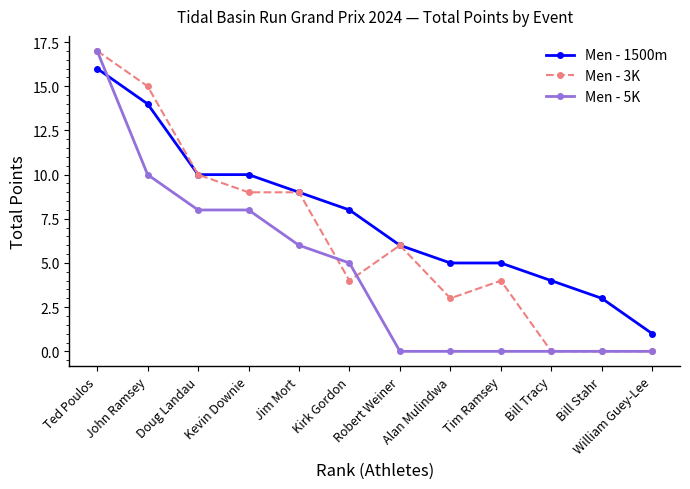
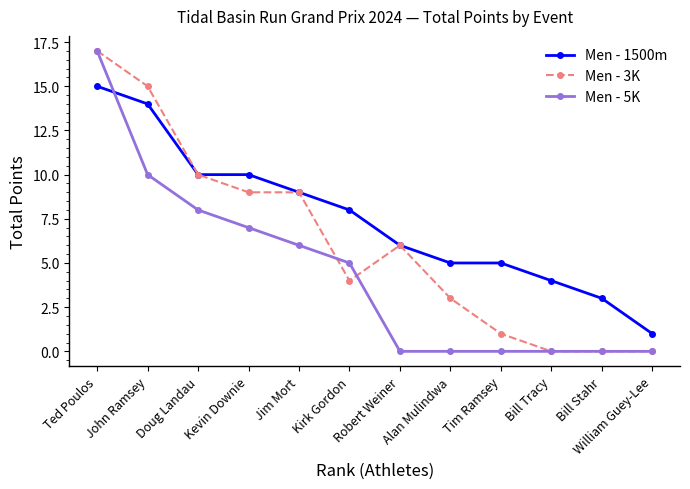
  {
    "Men - 1500m": {
-     "Ted Poulos": 16,
+     "Ted Poulos": 15,
      "John Ramsey": 14,
      "Kevin Downie": 10,
      "Kirk Gordon": 8,
      "Alan Mulindwa": 5,
      "Tim Ramsey": 5,
      "Bill Tracy": 4,
      "Bill Stahr": 3,
      "William Guey-Lee": 1
    },
    "Men - 3K": {
      "John Ramsey": 15,
      "Kevin Downie": 9,
      "Kirk Gordon": 4,
      "Alan Mulindwa": 3,
-     "Tim Ramsey": 4
+     "Tim Ramsey": 1
    },
    "Men - 5K": {
      "John Ramsey": 10,
      "Doug Landau": 8,
-     "Kevin Downie": 8,
+     "Kevin Downie": 7,
      "Jim Mort": 6,
      "Kirk Gordon": 5,
      "Robert Weiner": 0,
      "Alan Mulindwa": 0,
      "Tim Ramsey": 0
    }
  }
